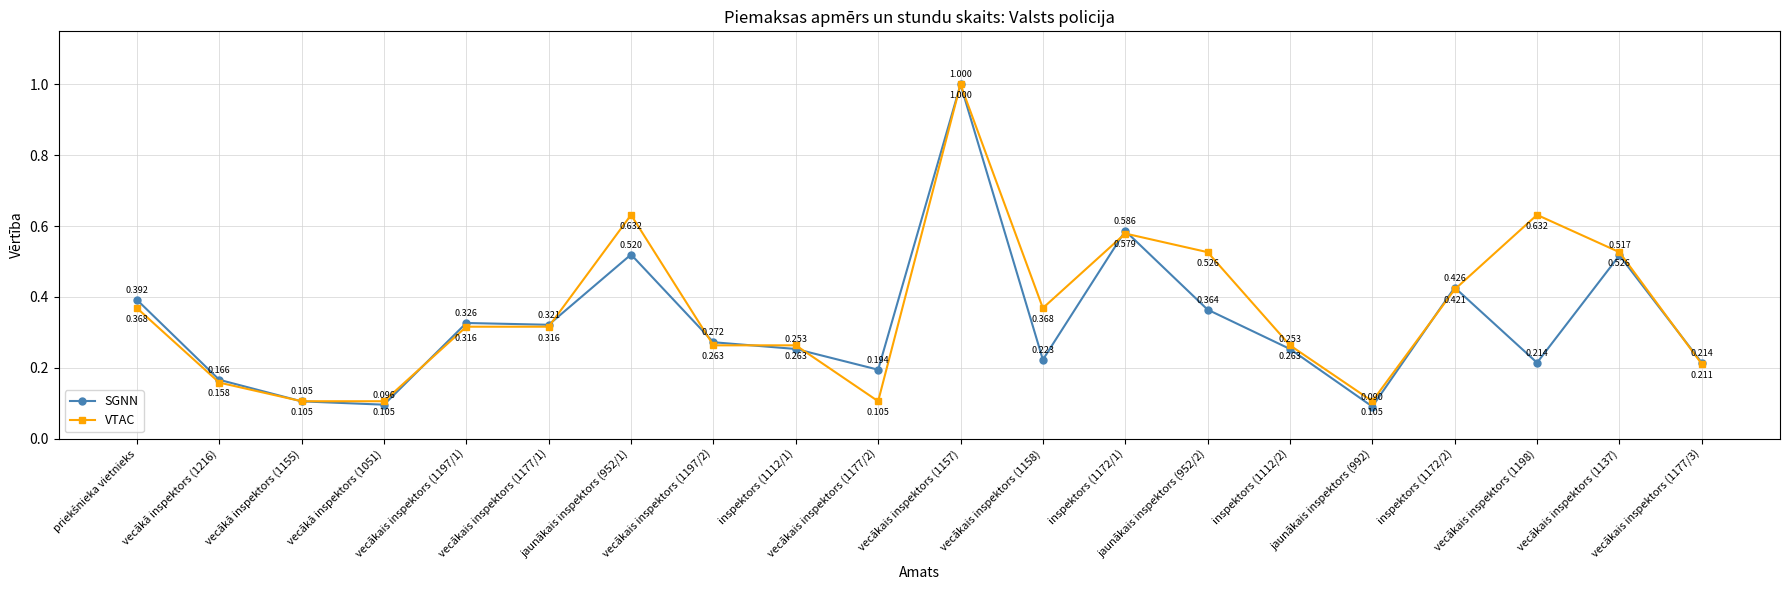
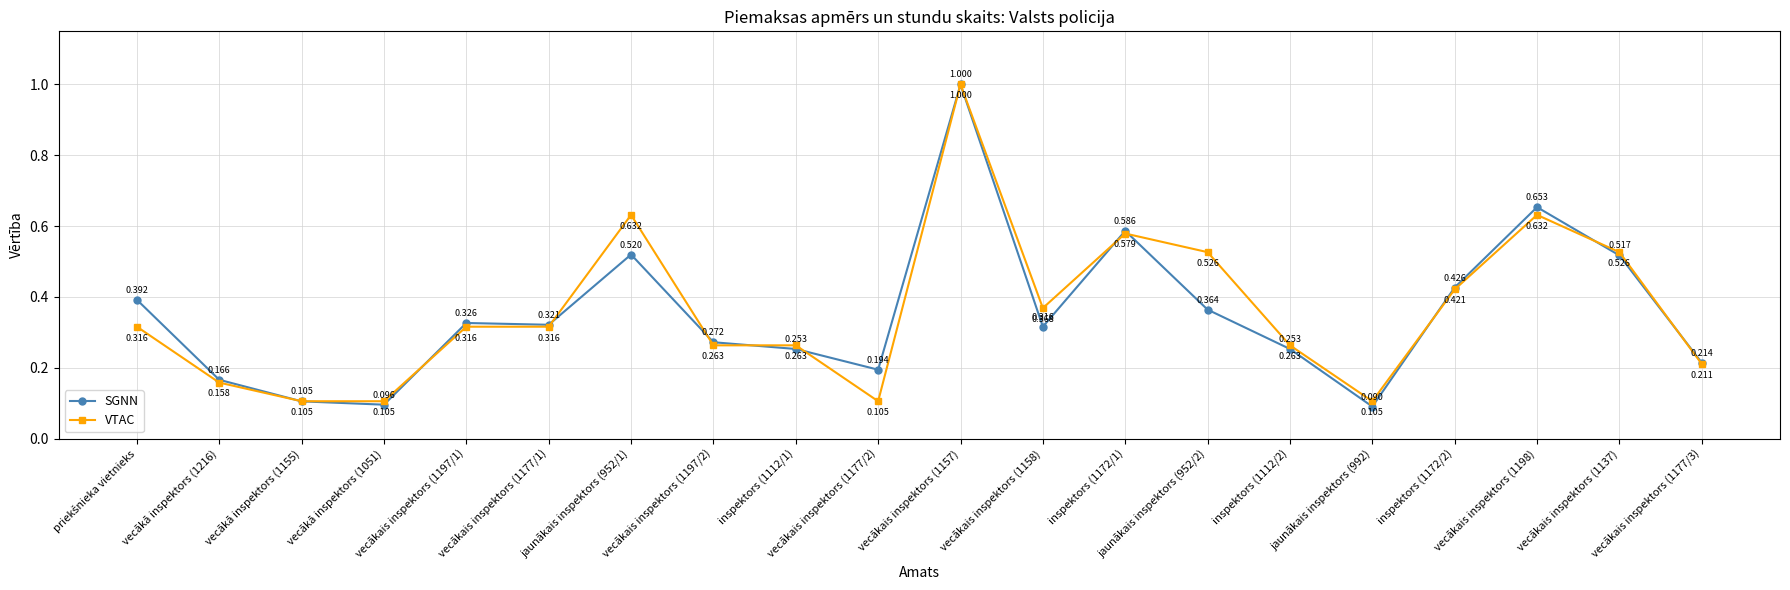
  {
    "SGNN": {
      "priekšnieka vietnieks": 0.392,
      "vecākā inspektors (1216)": 0.166,
      "vecākais inspektors (1197/1)": 0.326,
      "jaunākais inspektors (952/1)": 0.520,
      "vecākais inspektors (1197/2)": 0.272,
      "vecākais inspektors (1177/2)": 0.194,
-     "vecākais inspektors (1158)": 0.223,
+     "vecākais inspektors (1158)": 0.316,
      "inspektors (1172/1)": 0.586,
      "jaunākais inspektors (952/2)": 0.364,
-     "vecākais inspektors (1198)": 0.214
+     "vecākais inspektors (1198)": 0.653
    },
    "VTAC": {
-     "priekšnieka vietnieks": 0.368,
+     "priekšnieka vietnieks": 0.316,
      "vecākā inspektors (1216)": 0.158,
      "vecākā inspektors (1051)": 0.105,
      "vecākais inspektors (1197/1)": 0.316,
      "jaunākais inspektors (952/1)": 0.632,
      "vecākais inspektors (1197/2)": 0.263,
      "inspektors (1112/1)": 0.263,
      "vecākais inspektors (1177/2)": 0.105,
      "vecākais inspektors (1158)": 0.368,
      "inspektors (1172/1)": 0.579,
      "jaunākais inspektors (952/2)": 0.526,
      "inspektors (1112/2)": 0.263,
      "vecākais inspektors (1198)": 0.632,
      "vecākais inspektors (1137)": 0.526
    }
  }
